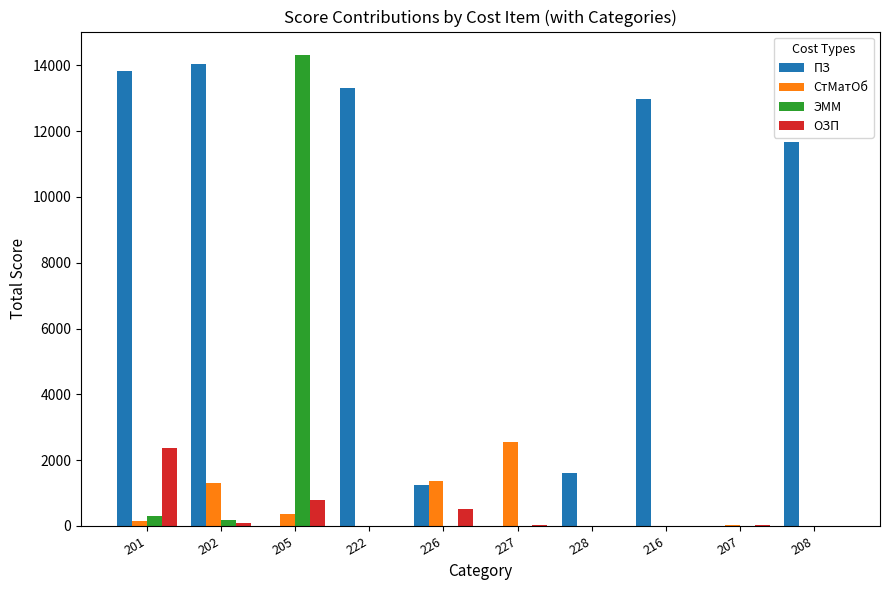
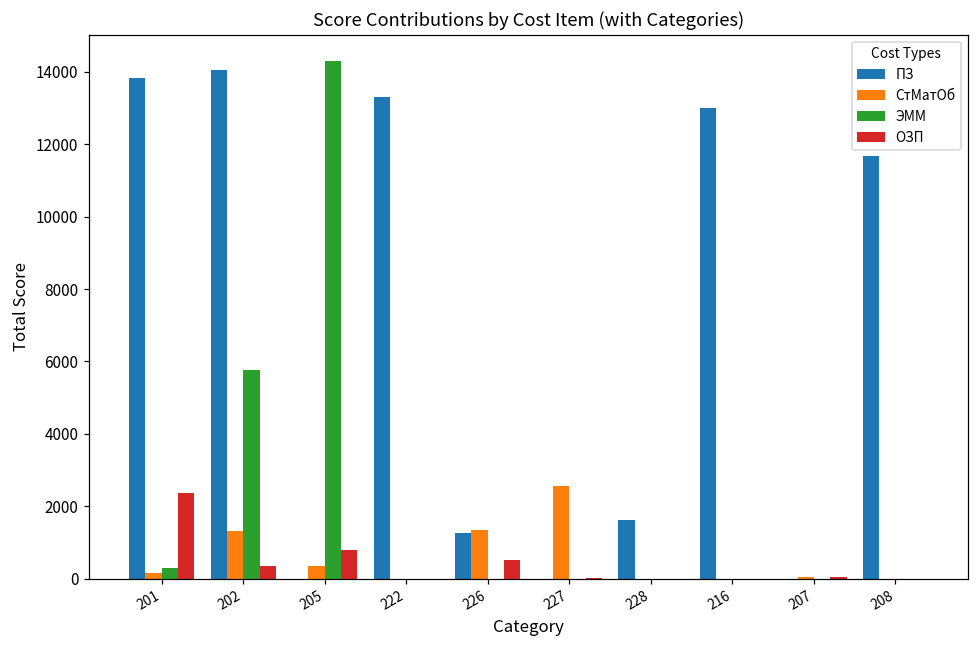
  {
    "ПЗ": {
      "201": 13800,
      "202": 14000,
      "205": 0,
      "222": 13300,
      "226": 1300,
      "227": 0,
      "228": 1600,
      "216": 13000,
      "207": 0,
      "208": 11700
    },
    "СтМатОб": {
      "201": 200,
      "202": 1300,
      "205": 400,
      "222": 0,
      "226": 1400,
      "227": 2600,
      "228": 0,
      "216": 0
    },
    "ЭММ": {
      "201": 300,
-     "202": 200,
+     "202": 5800,
      "205": 14300,
      "222": 0,
      "226": 0,
      "227": 0,
      "228": 0,
      "216": 0,
      "207": 0,
      "208": 0
    },
    "ОЗП": {
      "201": 2400,
-     "202": 100,
+     "202": 300,
      "205": 800,
      "222": 0,
      "226": 500,
      "228": 0,
      "216": 0
    }
  }
